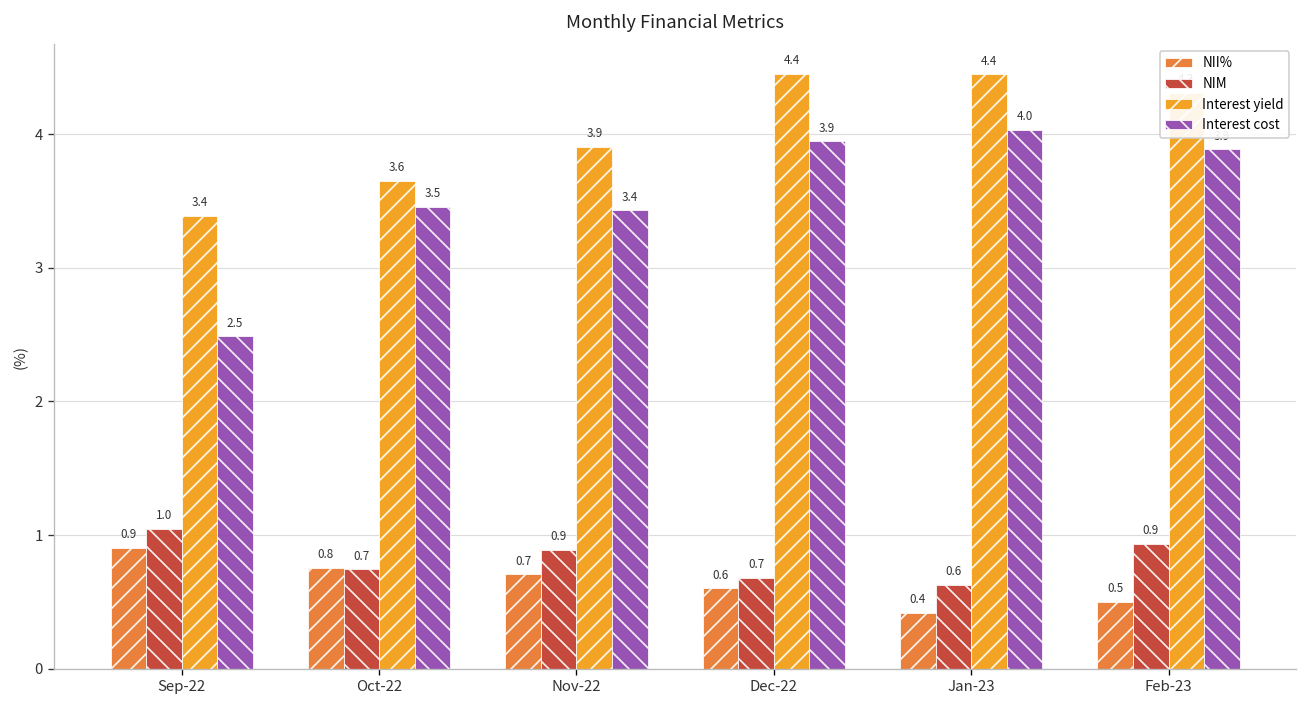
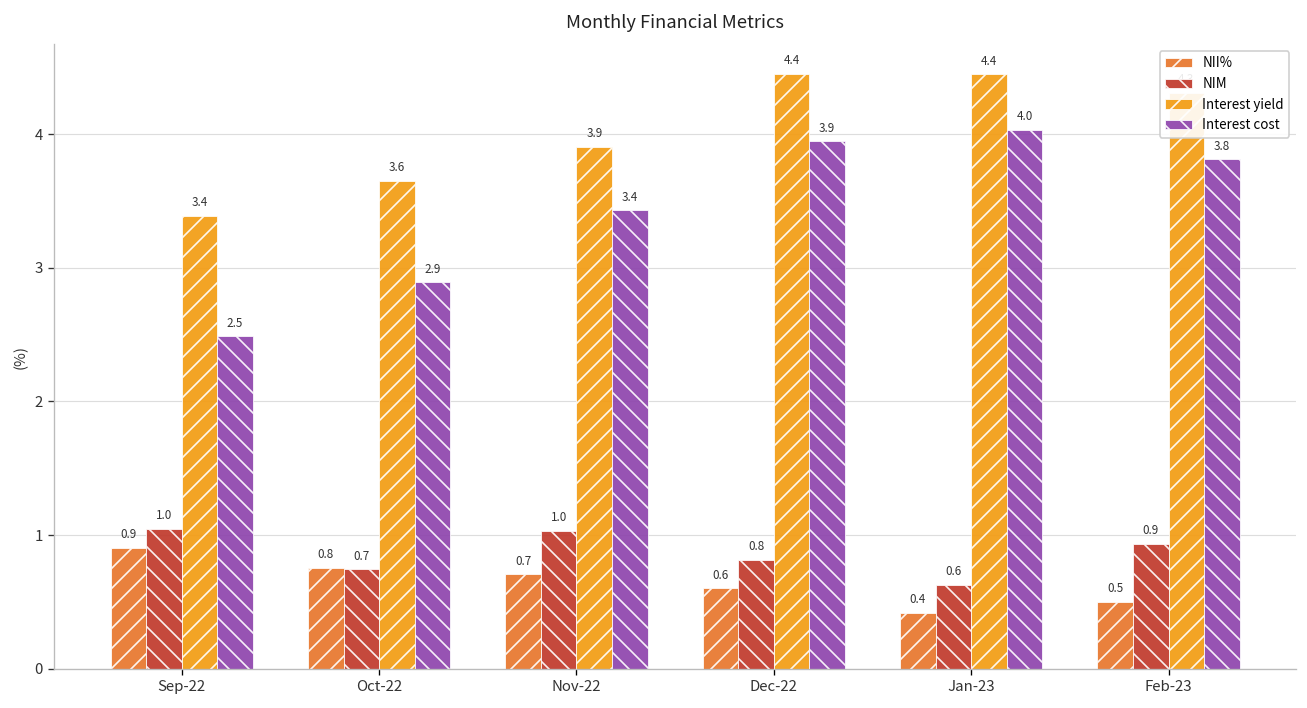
  {
    "NIM": {
      "Sep-22": 1.0,
      "Oct-22": 0.7,
-     "Nov-22": 0.9,
-     "Dec-22": 0.7,
+     "Nov-22": 1.0,
+     "Dec-22": 0.8,
      "Jan-23": 0.6,
      "Feb-23": 0.9
    },
    "Interest cost": {
      "Sep-22": 2.5,
-     "Oct-22": 3.5,
+     "Oct-22": 2.9,
      "Nov-22": 3.4,
      "Dec-22": 3.9,
      "Jan-23": 4.0,
-     "Feb-23": 3.9
+     "Feb-23": 3.8
    }
  }
